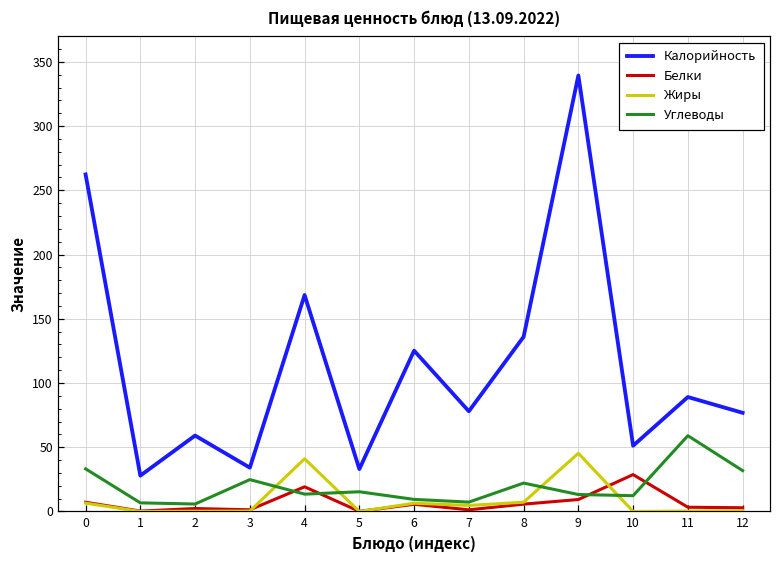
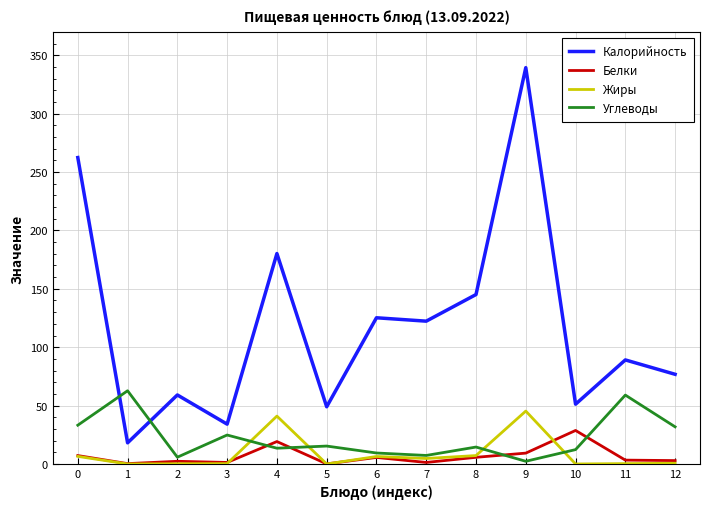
  {
    "Калорийность": {
      "0": 262,
-     "1": 28,
+     "1": 18,
      "2": 59,
      "3": 34,
-     "4": 169,
-     "5": 33,
+     "4": 180,
+     "5": 49,
      "6": 125,
-     "7": 78,
-     "8": 136,
+     "7": 122,
+     "8": 145,
      "9": 339,
      "10": 51,
      "11": 89,
      "12": 77
    },
    "Белки": {
      "4": 19,
      "7": 1,
      "9": 9,
      "10": 29,
      "11": 3,
      "12": 3
    },
    "Жиры": {
      "4": 41,
      "7": 5,
      "9": 45,
      "10": 0,
      "11": 0,
      "12": 1
    },
    "Углеводы": {
      "0": 33,
-     "1": 7,
+     "1": 63,
      "2": 6,
      "3": 25,
      "4": 14,
      "5": 15,
      "6": 9,
      "7": 7,
-     "8": 22,
-     "9": 13,
+     "8": 15,
+     "9": 2,
      "10": 12,
      "11": 59,
      "12": 32
    }
  }
